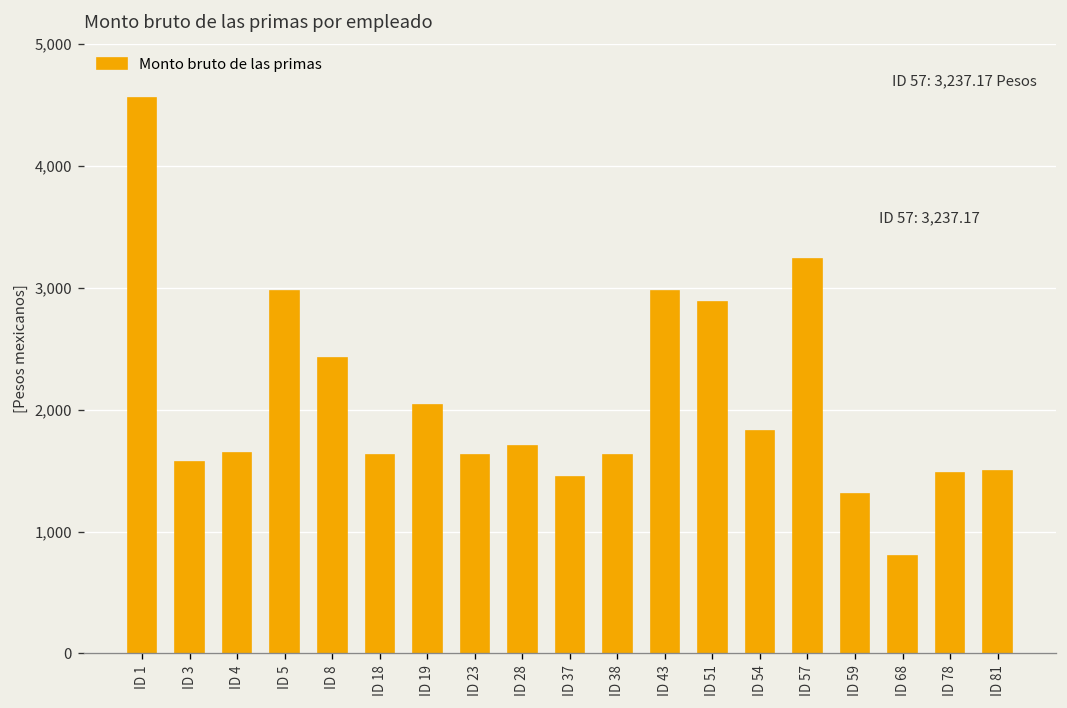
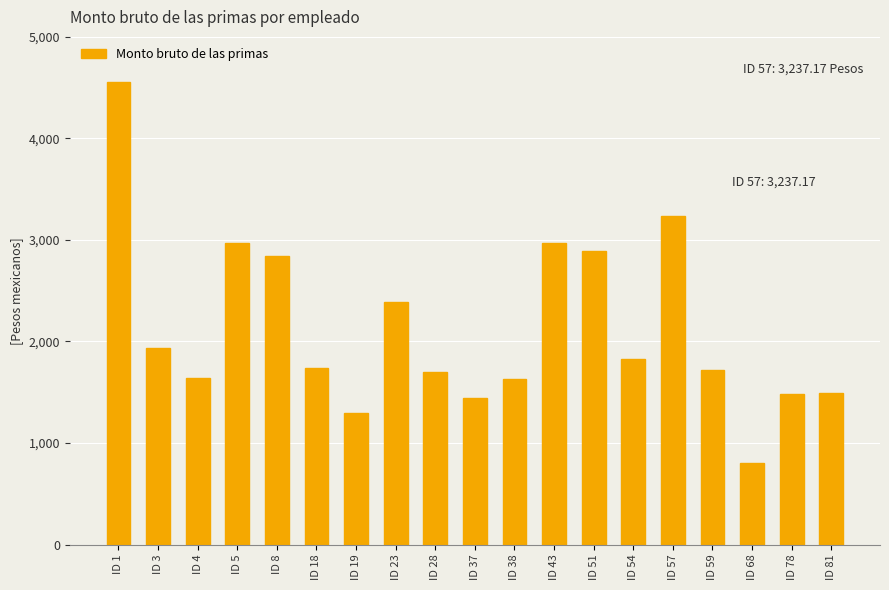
  {
    "ID 1": "4,560",
-   "ID 3": "1,570",
+   "ID 3": "1,940",
    "ID 4": "1,640",
    "ID 5": "2,970",
-   "ID 8": "2,430",
-   "ID 18": "1,630",
-   "ID 19": "2,040",
-   "ID 23": "1,630",
+   "ID 8": "2,840",
+   "ID 18": "1,740",
+   "ID 19": "1,300",
+   "ID 23": "2,390",
    "ID 28": "1,700",
    "ID 37": "1,440",
    "ID 38": "1,630",
    "ID 43": "2,970",
    "ID 51": "2,890",
    "ID 54": "1,830",
    "ID 57": "3,240",
-   "ID 59": "1,310",
+   "ID 59": "1,720",
    "ID 68": "800",
    "ID 78": "1,480",
    "ID 81": "1,500"
  }
